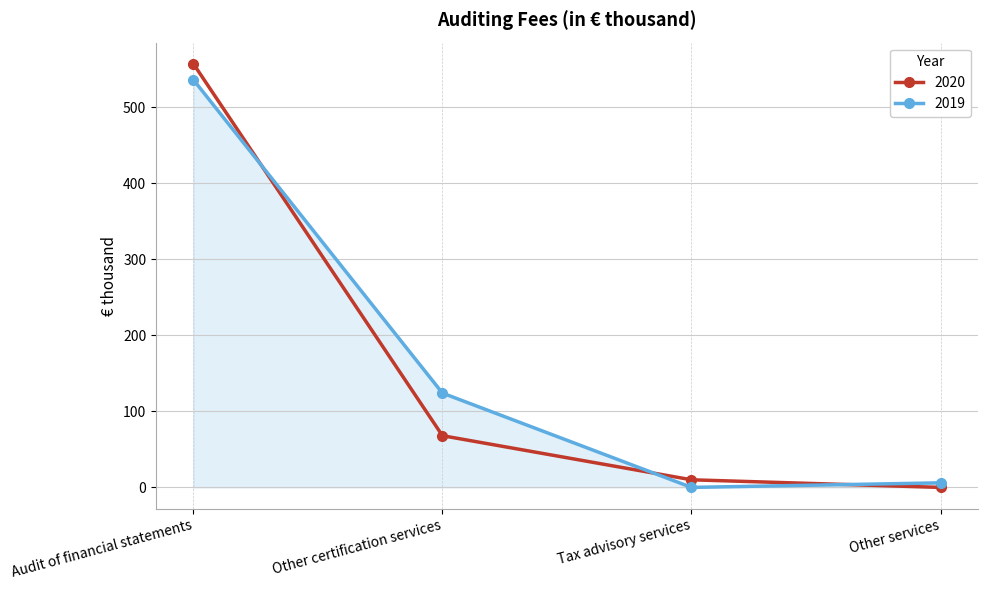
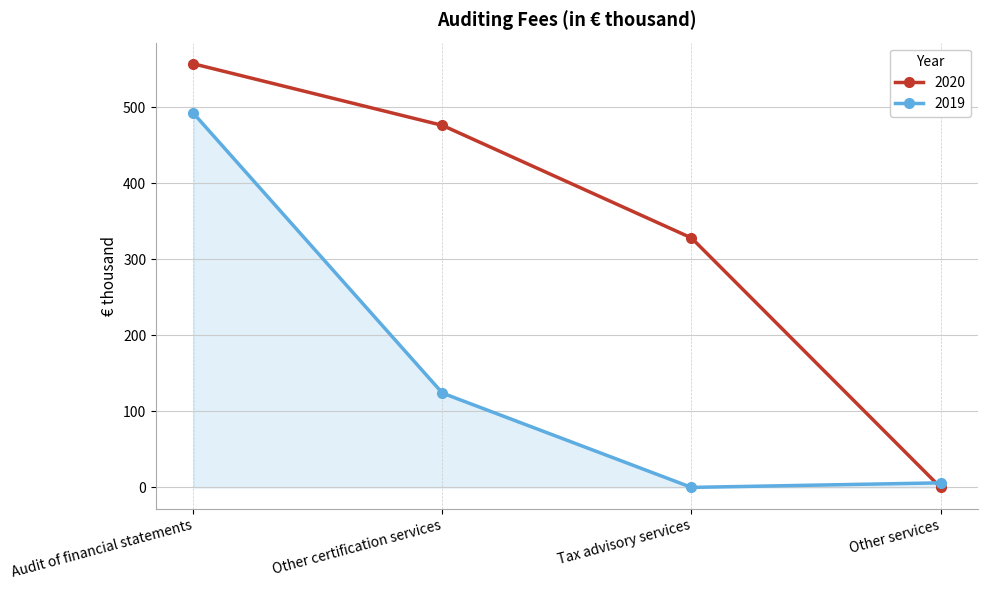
  {
    "2020": {
      "Audit of financial statements": 560,
-     "Other certification services": 70,
-     "Tax advisory services": 10,
+     "Other certification services": 480,
+     "Tax advisory services": 330,
      "Other services": 0
    },
    "2019": {
-     "Audit of financial statements": 540,
+     "Audit of financial statements": 490,
      "Other certification services": 120,
      "Tax advisory services": 0,
      "Other services": 10
    }
  }
